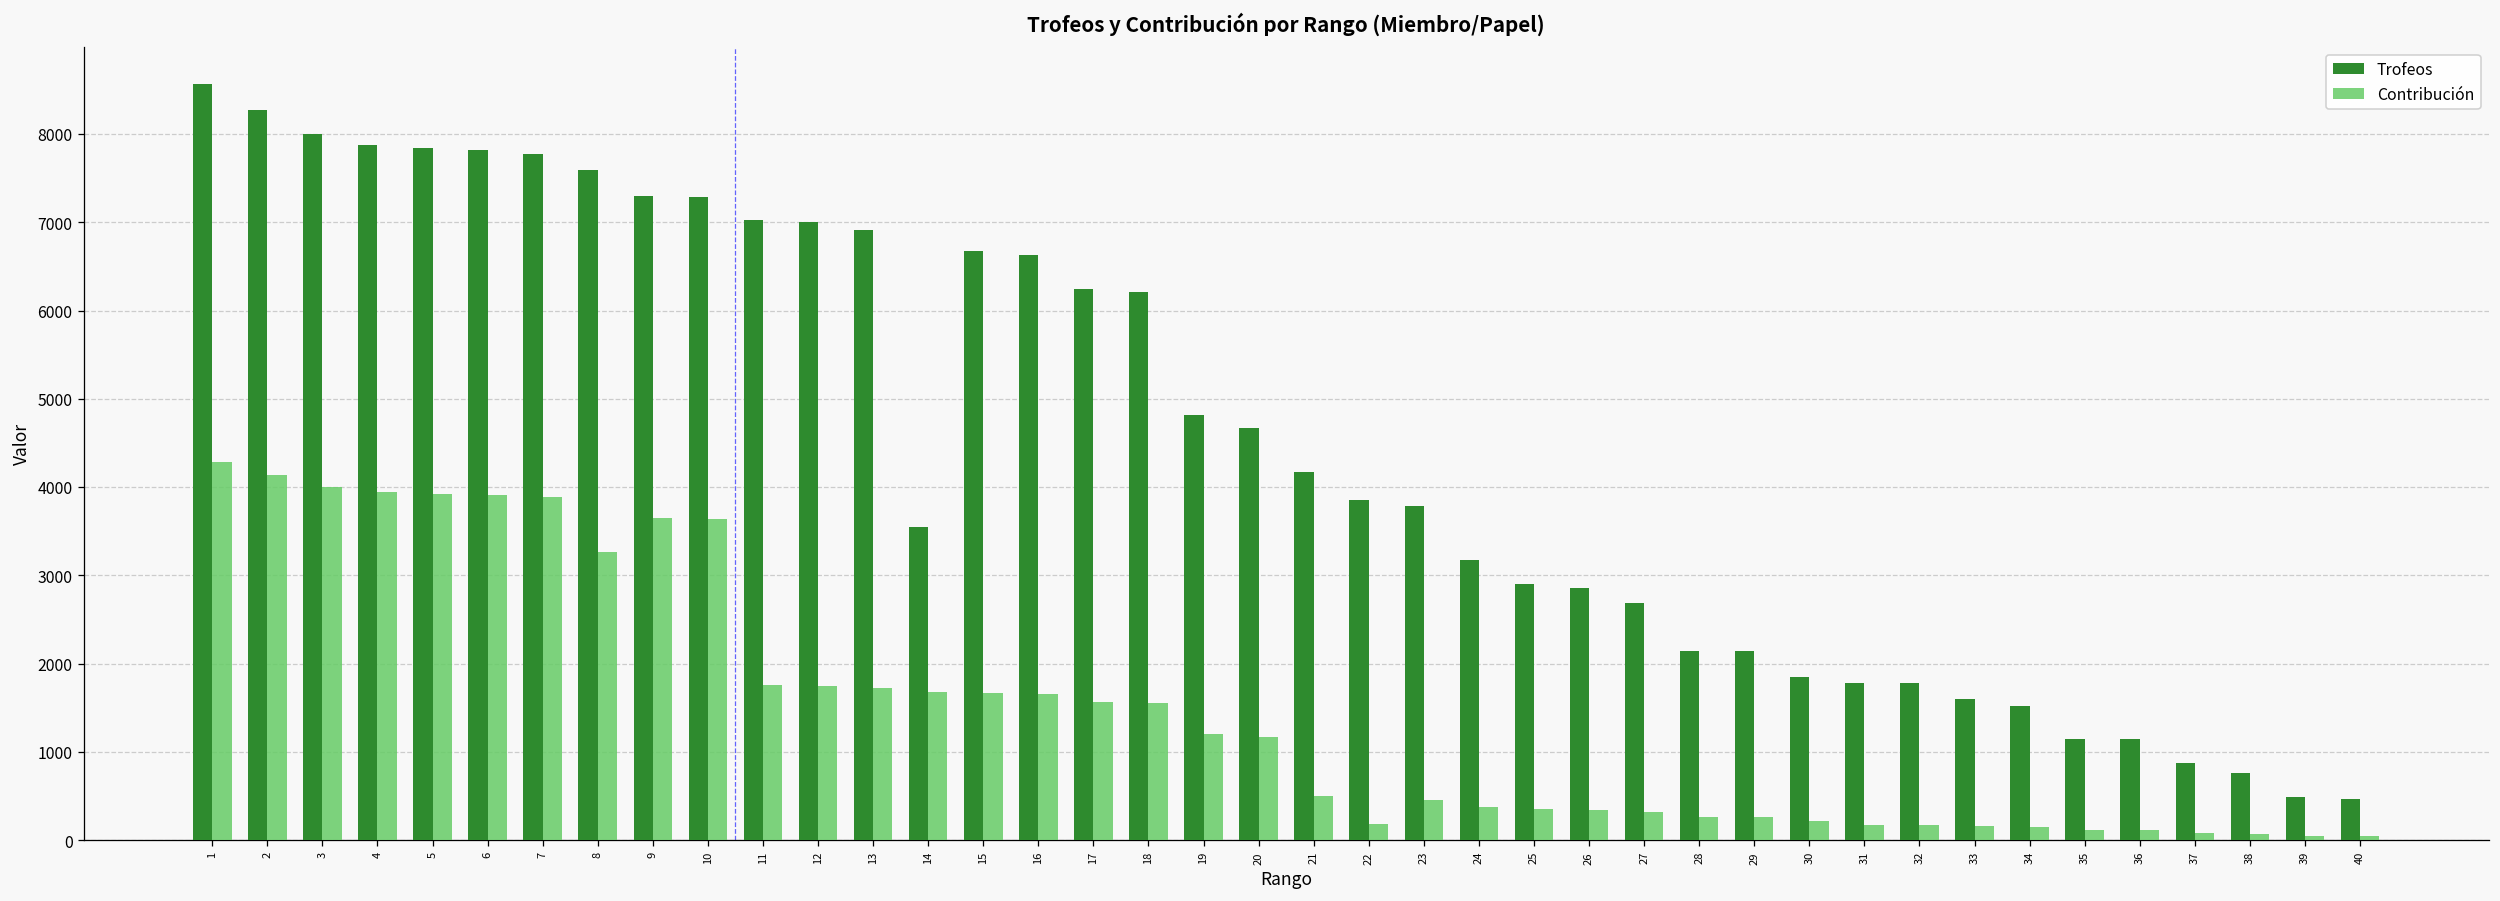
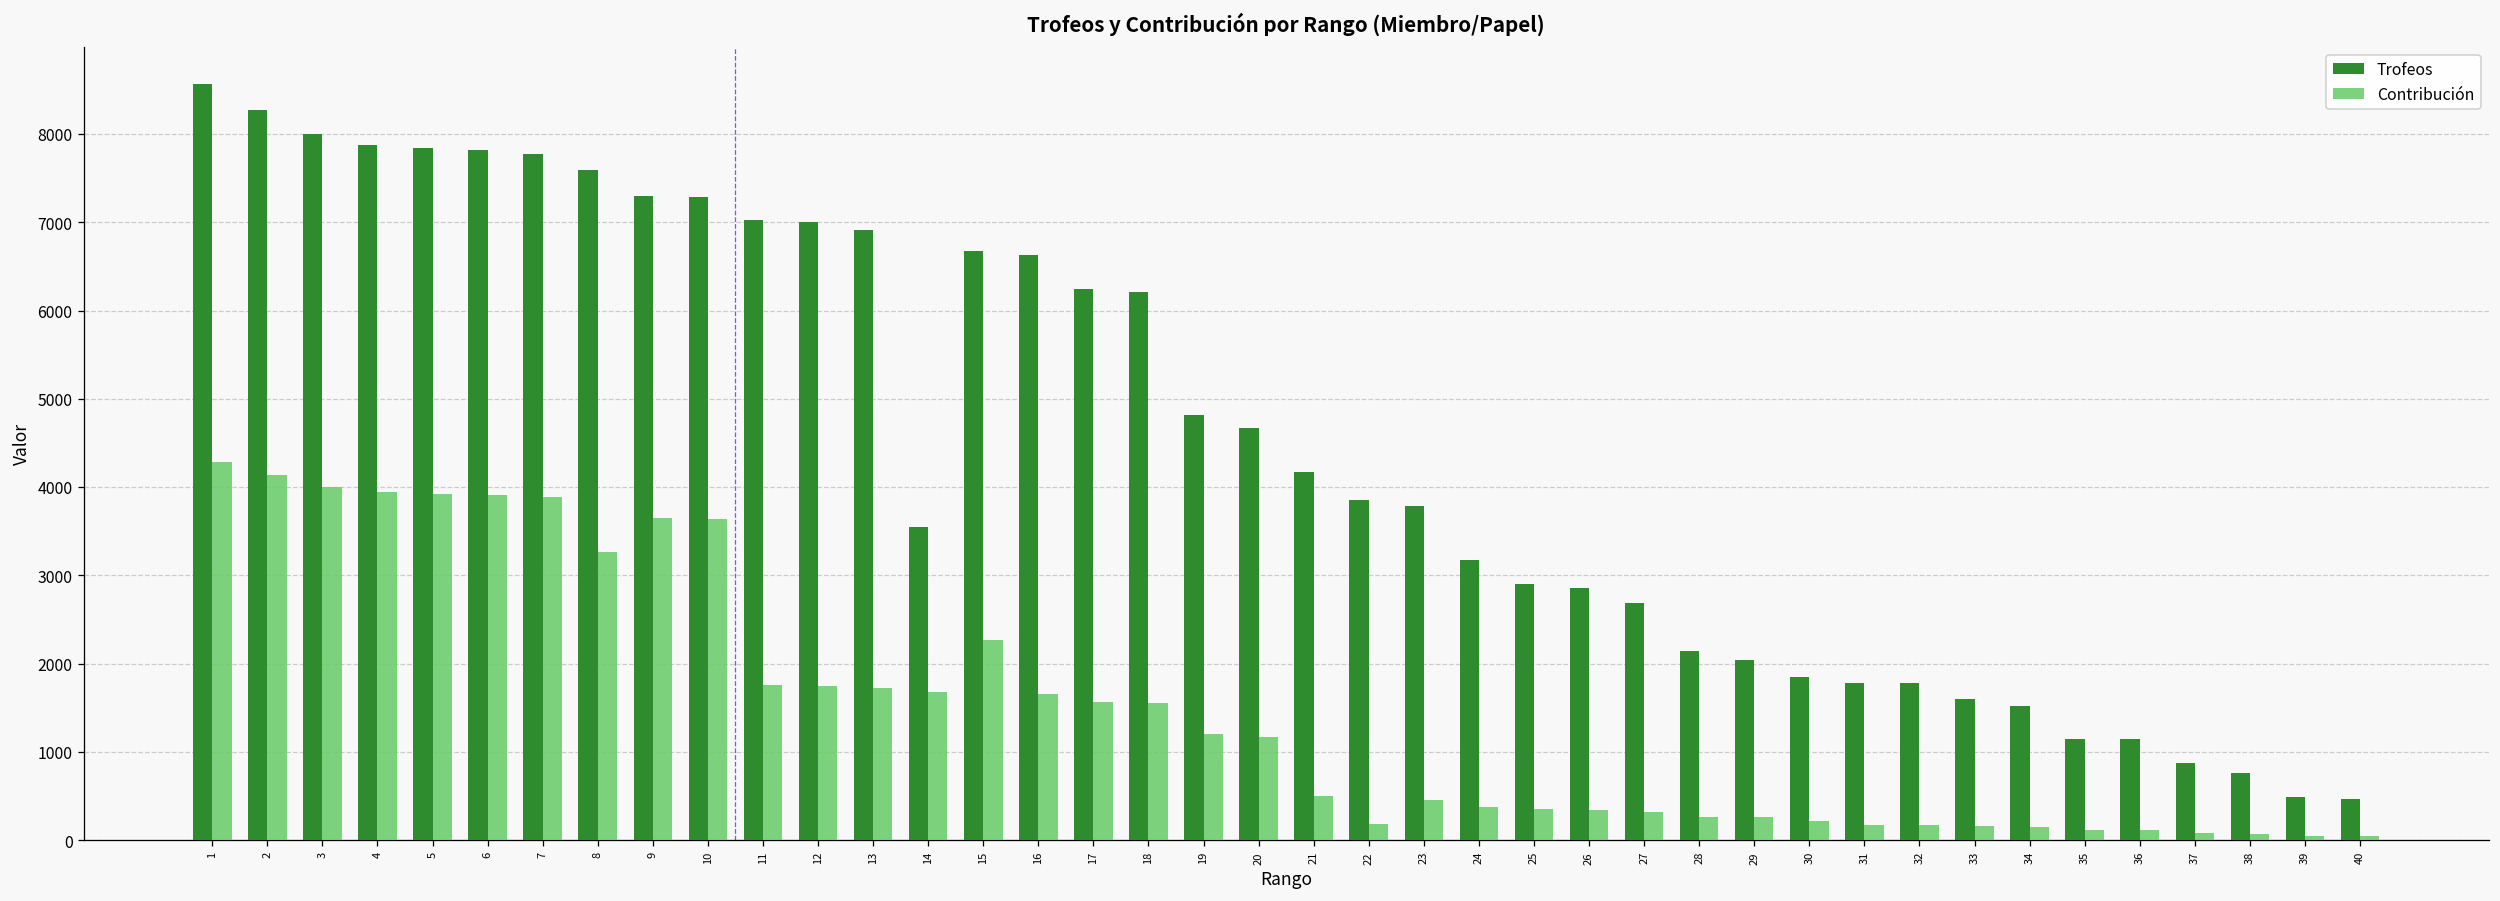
  {
    "Trofeos": {
      "1": 8600,
      "2": 8300,
      "3": 8000,
      "4": 7900,
      "5": 7800,
      "6": 7800,
      "7": 7800,
      "8": 7600,
      "9": 7300,
      "10": 7300,
      "11": 7000,
      "12": 7000,
      "13": 6900,
      "14": 3600,
      "15": 6700,
      "16": 6600,
      "17": 6200,
      "18": 6200,
      "19": 4800,
      "20": 4700,
      "21": 4200,
      "22": 3900,
      "23": 3800,
      "24": 3200,
      "25": 2900,
      "26": 2900,
      "27": 2700,
      "28": 2100,
-     "29": 2100,
+     "29": 2000,
      "30": 1800,
      "31": 1800,
      "32": 1800,
      "33": 1600,
      "34": 1500,
      "35": 1200,
      "36": 1100,
      "37": 900,
      "38": 800,
      "39": 500,
      "40": 500
    },
    "Contribución": {
      "1": 4300,
      "2": 4100,
      "3": 4000,
      "4": 3900,
      "5": 3900,
      "6": 3900,
      "7": 3900,
      "8": 3300,
      "9": 3600,
      "10": 3600,
      "11": 1800,
      "12": 1800,
      "13": 1700,
      "14": 1700,
-     "15": 1700,
+     "15": 2300,
      "16": 1700,
      "17": 1600,
      "18": 1600,
      "19": 1200,
      "20": 1200,
      "21": 500,
      "22": 200,
      "23": 500,
      "24": 400,
      "25": 300,
      "26": 300,
      "27": 300,
      "28": 300,
      "29": 300,
      "30": 200,
      "31": 200,
      "32": 200,
      "33": 200,
      "34": 200,
      "35": 100,
      "36": 100,
      "37": 100,
      "38": 100,
      "39": 0,
      "40": 0
    }
  }
